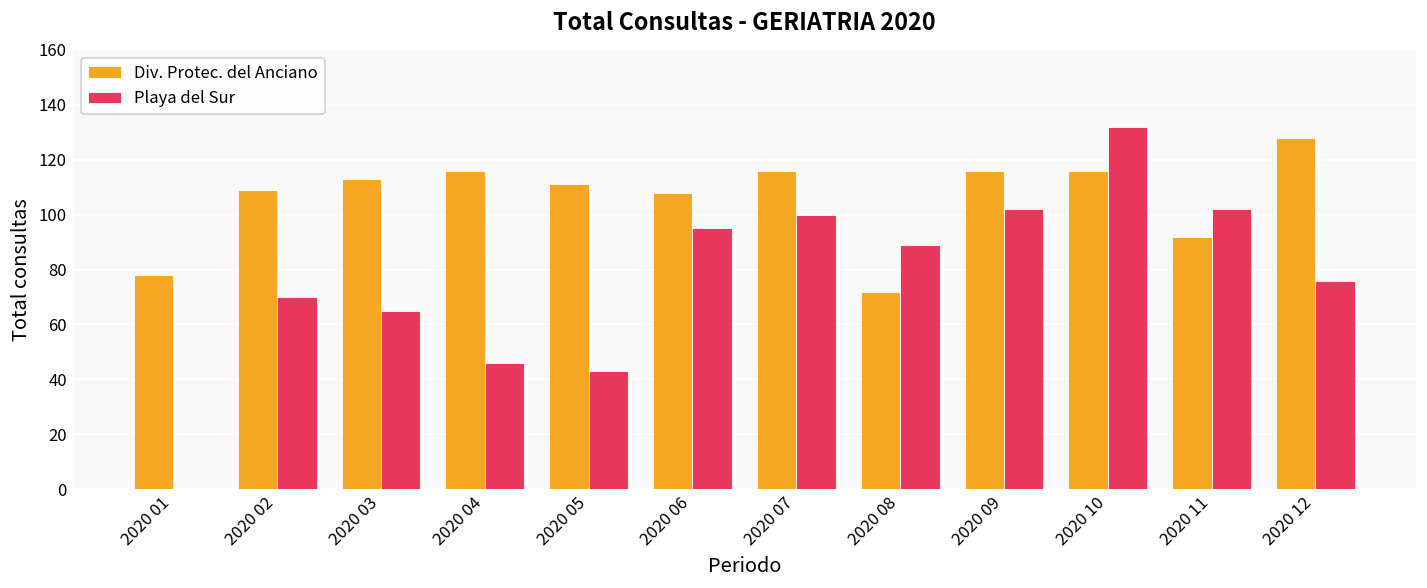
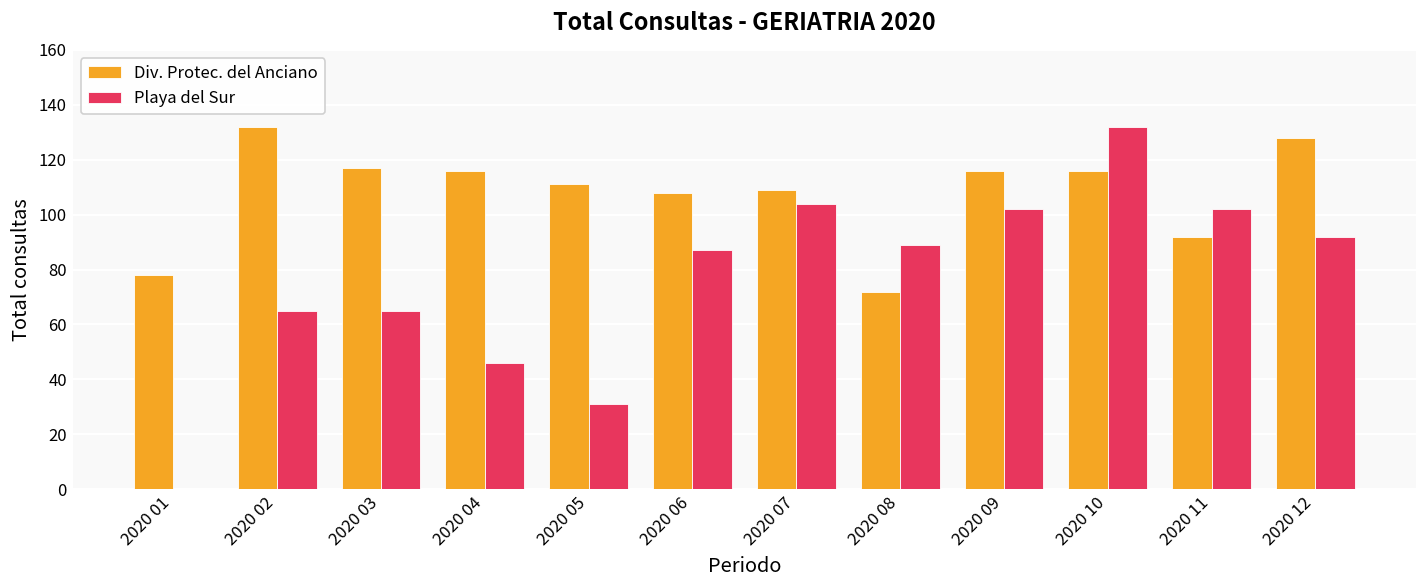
  {
    "Div. Protec. del Anciano": {
      "2020 01": 78,
-     "2020 02": 109,
-     "2020 03": 113,
+     "2020 02": 132,
+     "2020 03": 117,
      "2020 04": 116,
      "2020 05": 111,
      "2020 06": 108,
-     "2020 07": 116,
+     "2020 07": 109,
      "2020 08": 72,
      "2020 09": 116,
      "2020 10": 116,
      "2020 11": 92,
      "2020 12": 128
    },
    "Playa del Sur": {
      "2020 01": 0,
-     "2020 02": 70,
+     "2020 02": 65,
      "2020 03": 65,
      "2020 04": 46,
-     "2020 05": 43,
-     "2020 06": 95,
-     "2020 07": 100,
+     "2020 05": 31,
+     "2020 06": 87,
+     "2020 07": 104,
      "2020 08": 89,
      "2020 09": 102,
      "2020 10": 132,
      "2020 11": 102,
-     "2020 12": 76
+     "2020 12": 92
    }
  }
